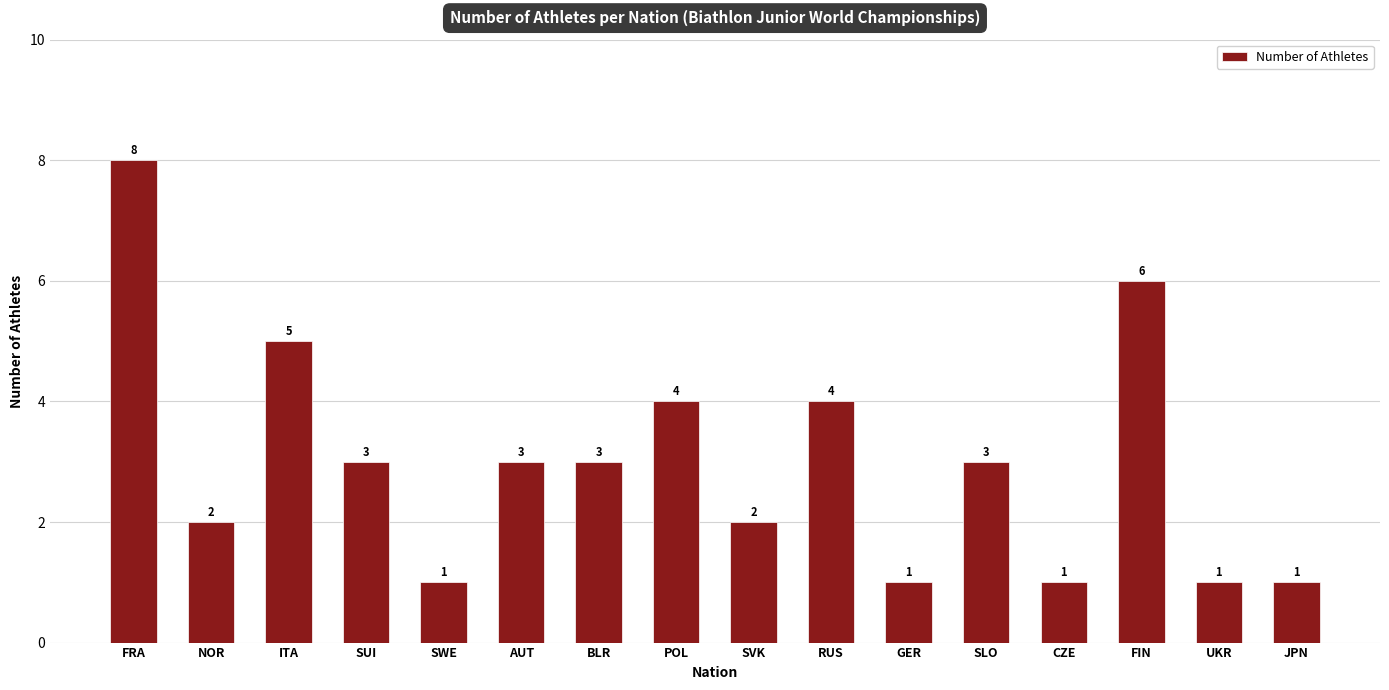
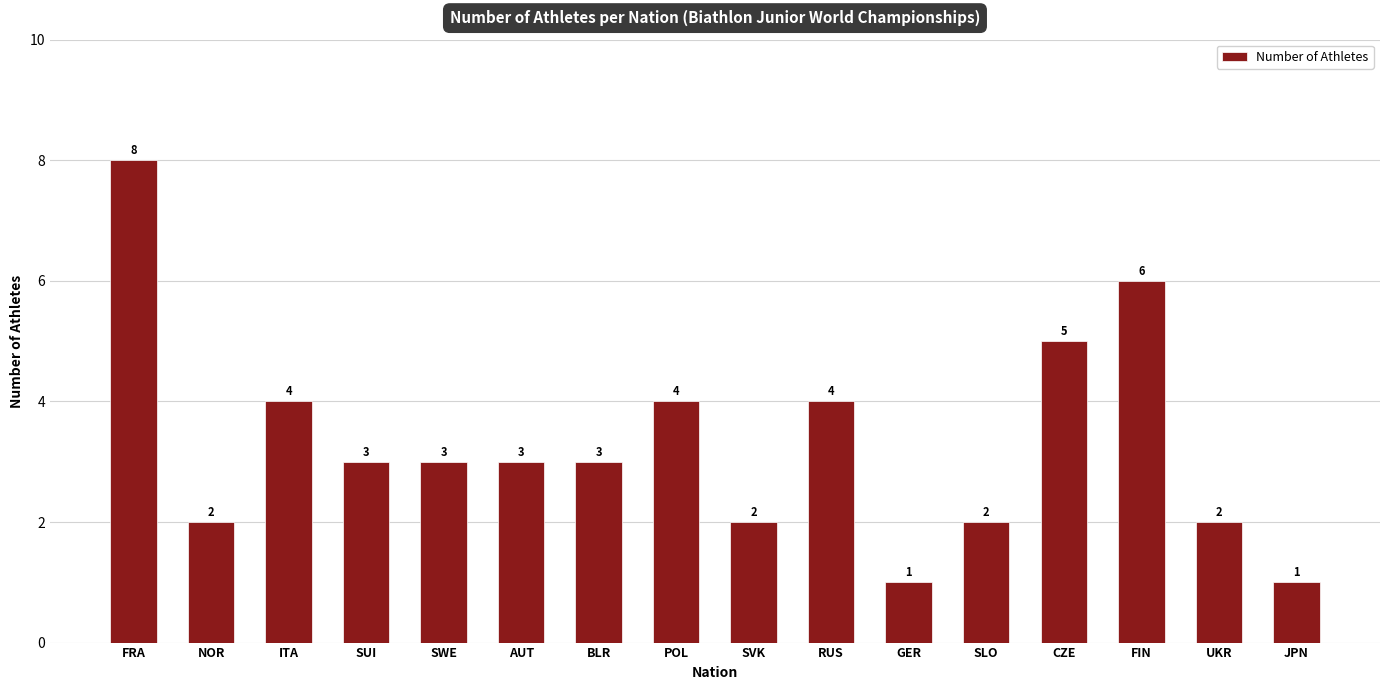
  {
    "FRA": 8,
    "NOR": 2,
-   "ITA": 5,
+   "ITA": 4,
    "SUI": 3,
-   "SWE": 1,
+   "SWE": 3,
    "AUT": 3,
    "BLR": 3,
    "POL": 4,
    "SVK": 2,
    "RUS": 4,
    "GER": 1,
-   "SLO": 3,
-   "CZE": 1,
+   "SLO": 2,
+   "CZE": 5,
    "FIN": 6,
-   "UKR": 1,
+   "UKR": 2,
    "JPN": 1
  }
